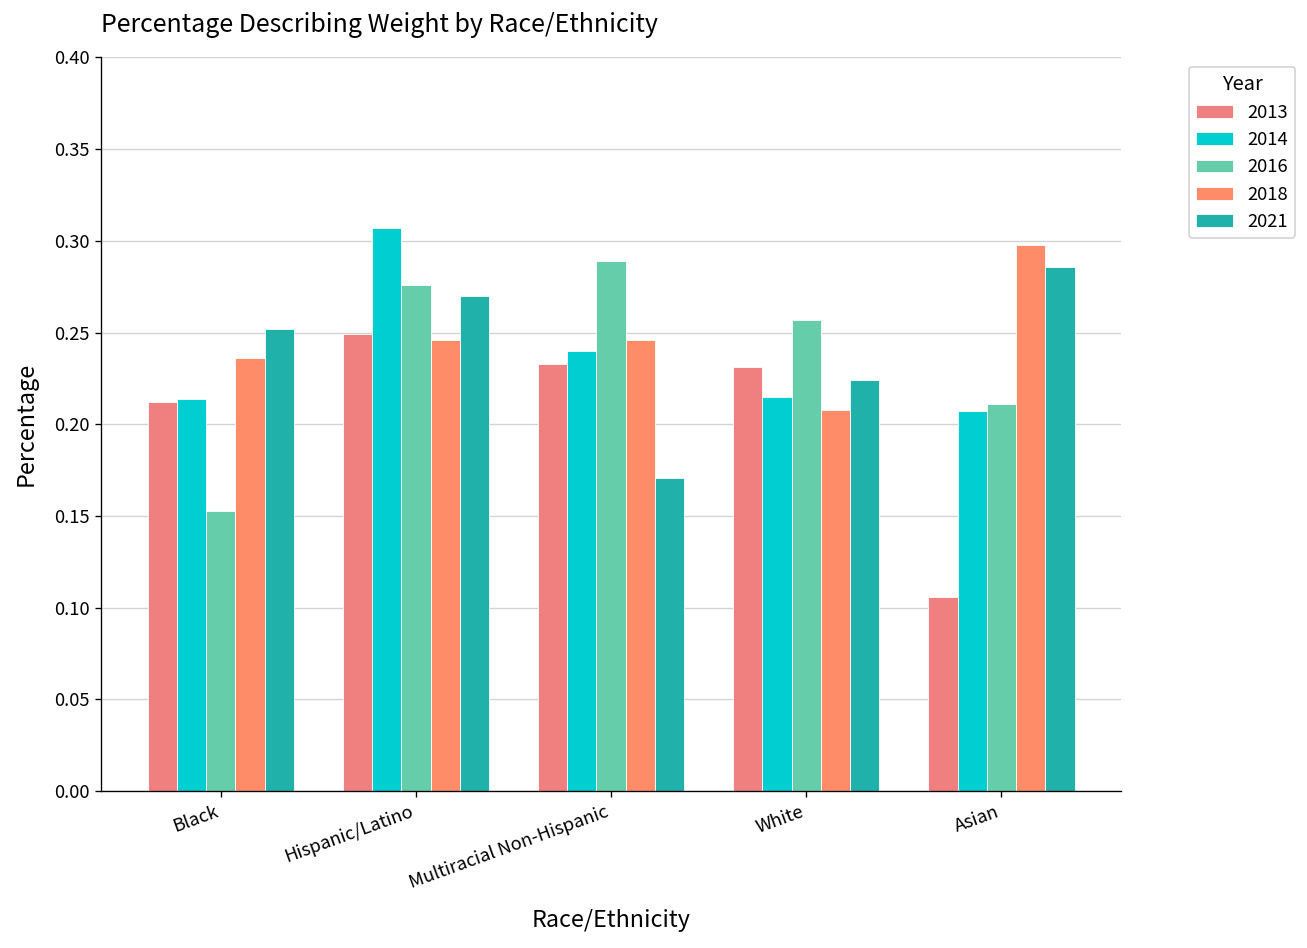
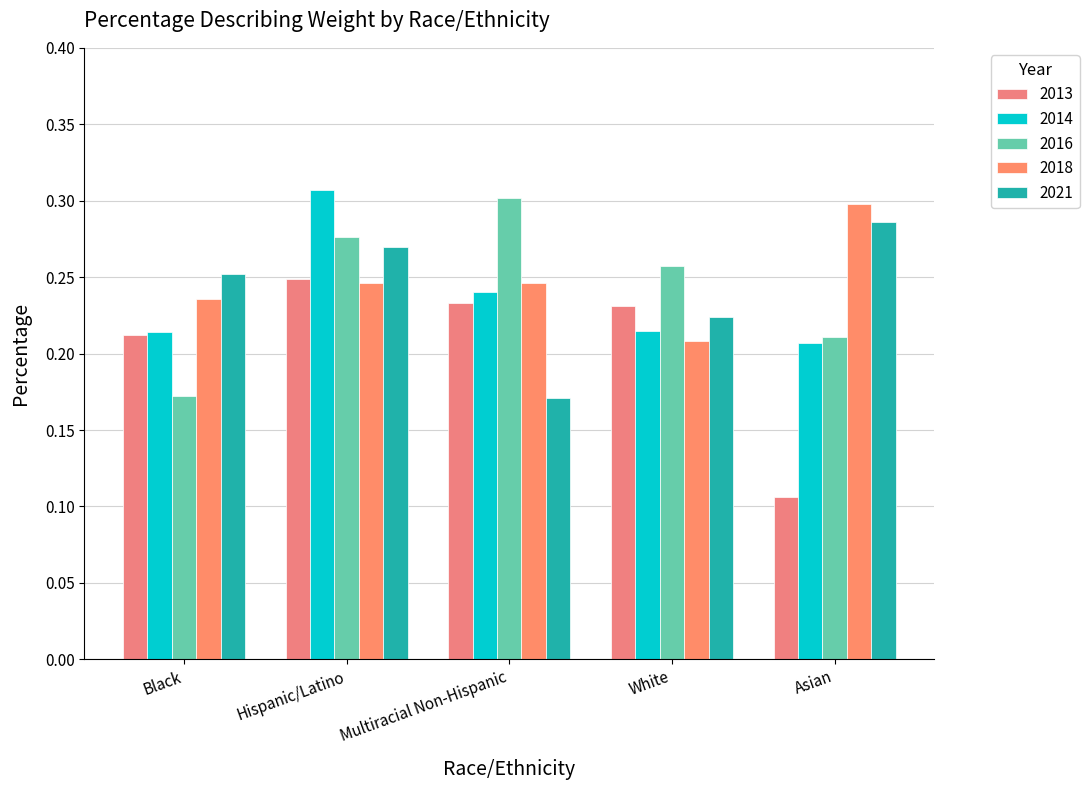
  {
    "2016": {
-     "Black": 0.153,
+     "Black": 0.172,
      "Hispanic/Latino": 0.276,
-     "Multiracial Non-Hispanic": 0.289,
+     "Multiracial Non-Hispanic": 0.302,
      "White": 0.257,
      "Asian": 0.211
    }
  }
